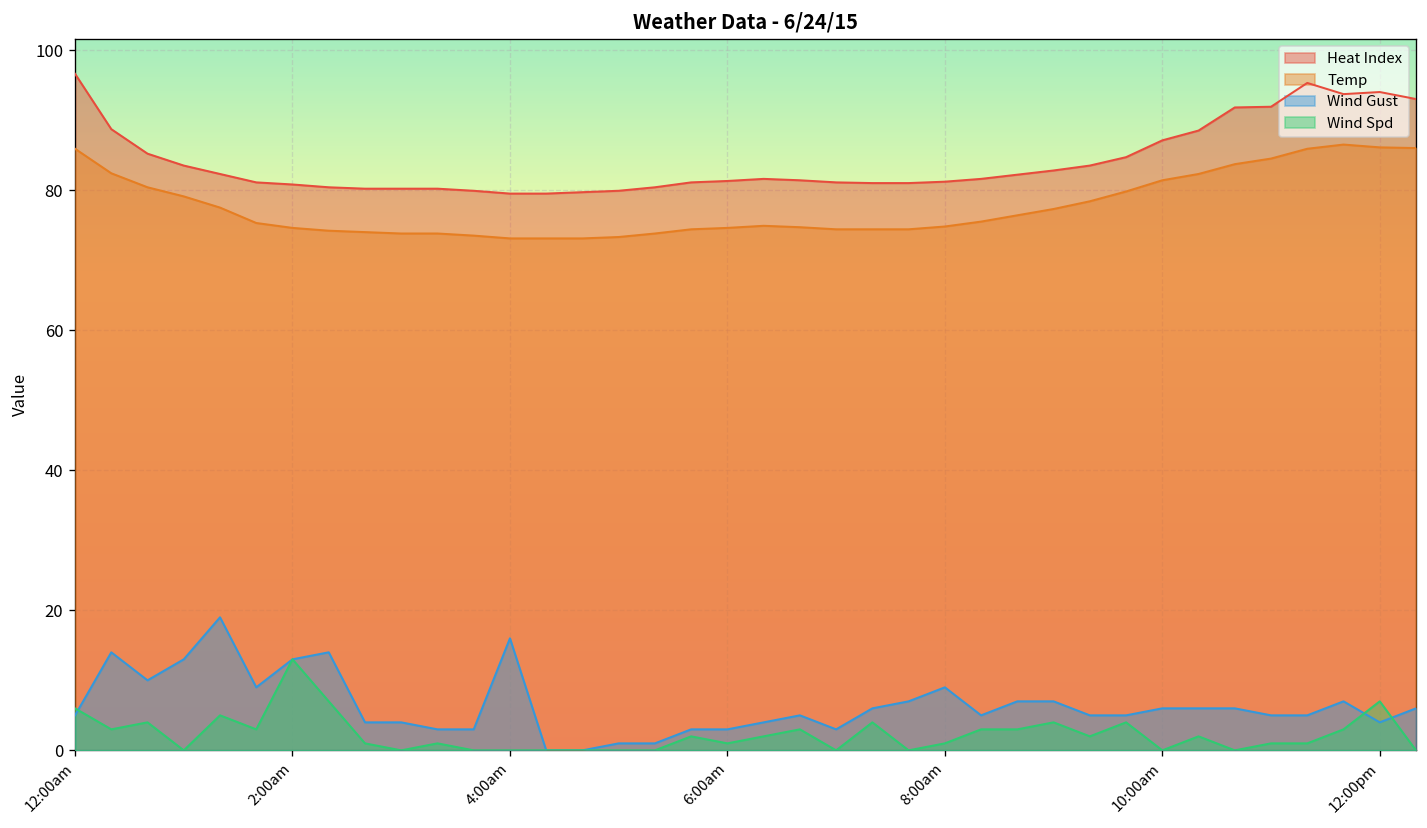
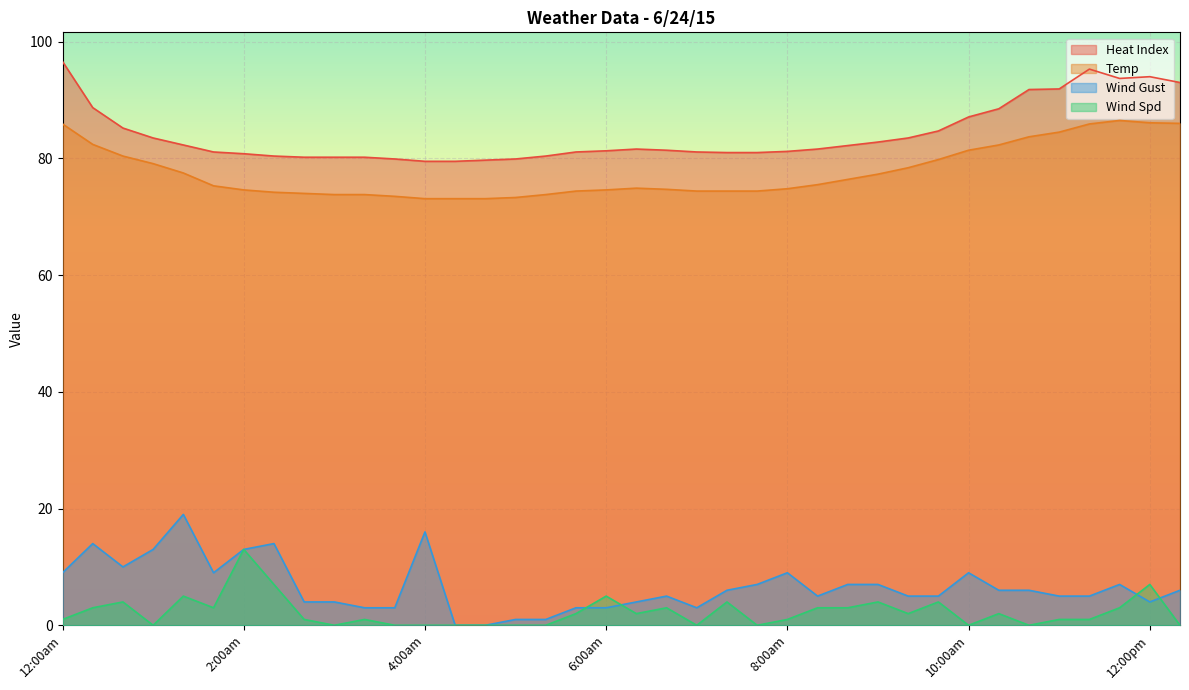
  {
    "Wind Gust": {
-     "12:00am": 5,
+     "12:00am": 9,
      "4:00am": 16,
      "6:00am": 3,
      "8:00am": 9,
-     "10:00am": 6,
+     "10:00am": 9,
      "12:00pm": 4
    },
    "Wind Spd": {
-     "12:00am": 6,
+     "12:00am": 1,
      "4:00am": 0,
-     "6:00am": 1,
+     "6:00am": 5,
      "8:00am": 1,
      "10:00am": 0,
      "12:00pm": 7
    }
  }
